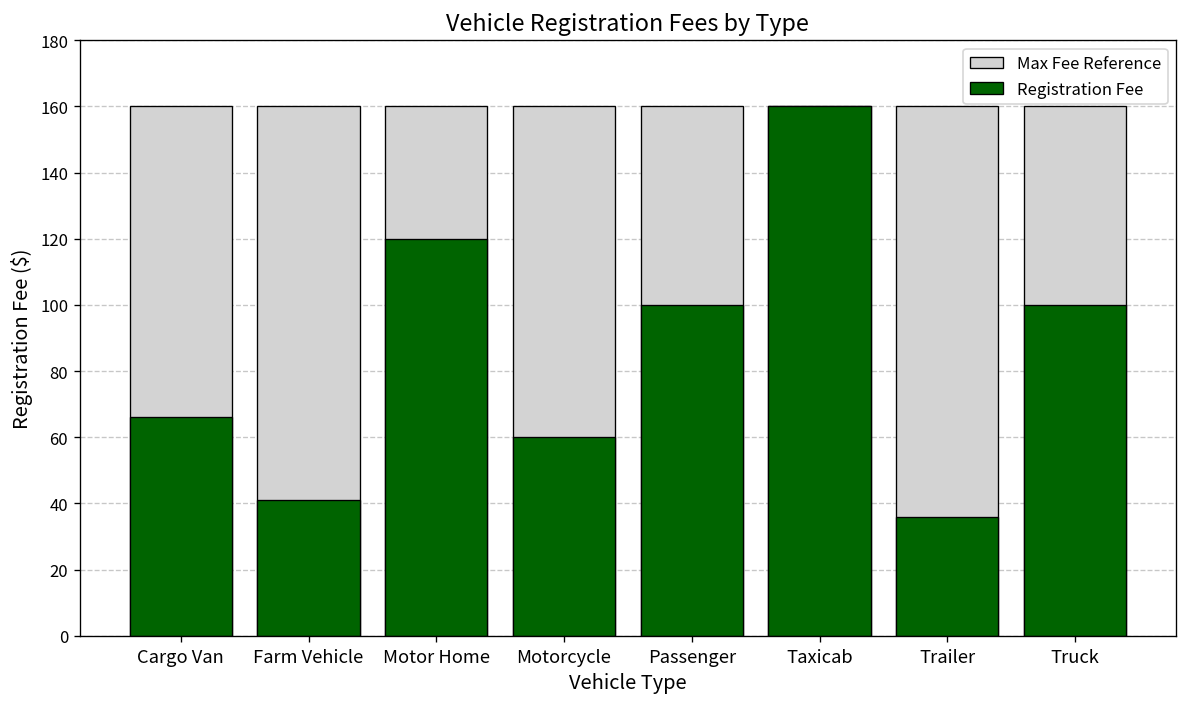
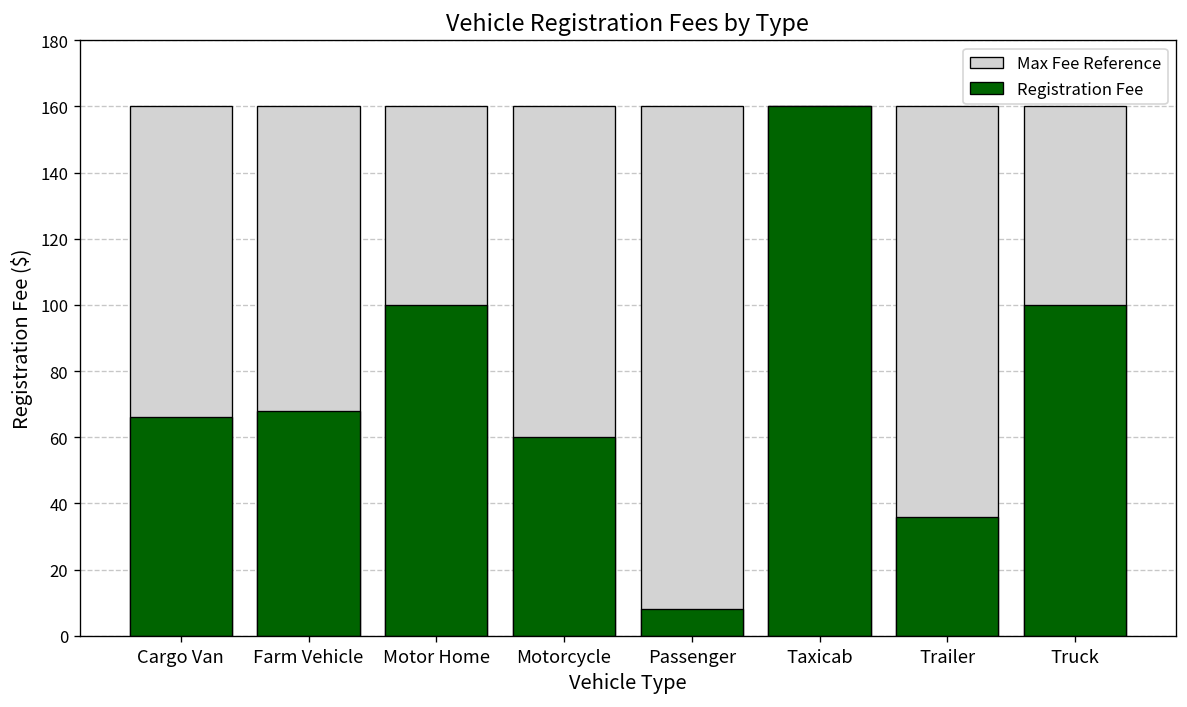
  {
    "Max Fee Reference": {
      "Cargo Van": 160,
      "Farm Vehicle": 160,
      "Motor Home": 160,
      "Motorcycle": 160,
      "Passenger": 160,
      "Taxicab": 160,
      "Trailer": 160,
      "Truck": 160
    },
    "Registration Fee": {
-     "Farm Vehicle": 41,
-     "Motor Home": 120,
-     "Passenger": 100,
+     "Farm Vehicle": 68,
+     "Motor Home": 100,
+     "Passenger": 8,
      "Taxicab": 160
    }
  }
